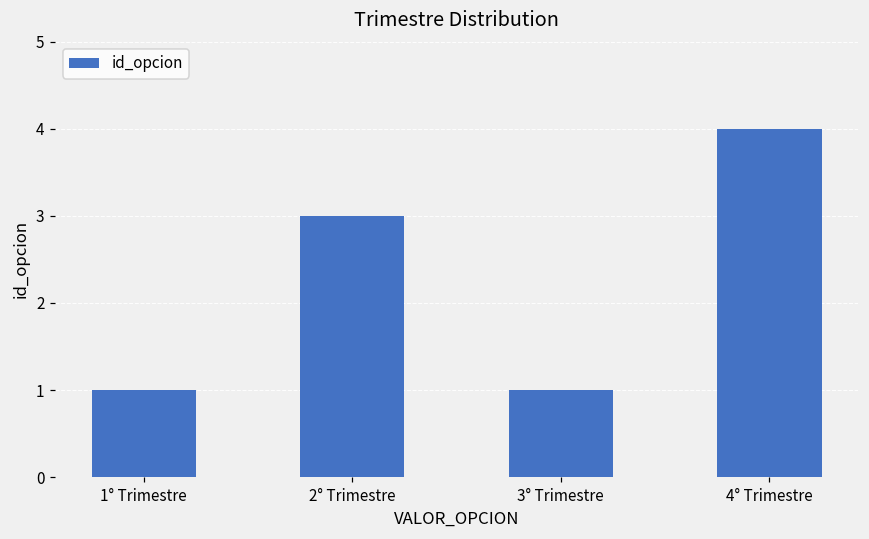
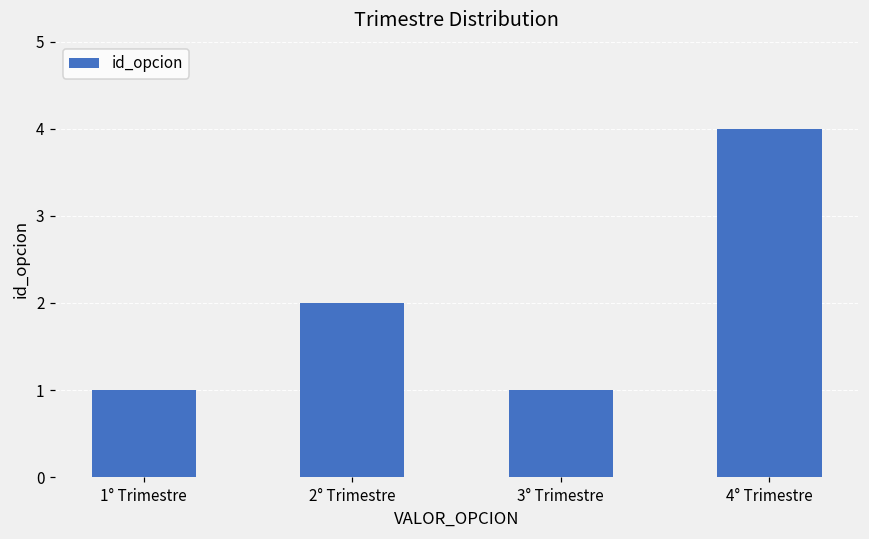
  {
    "1° Trimestre": 1,
-   "2° Trimestre": 3,
+   "2° Trimestre": 2,
    "3° Trimestre": 1,
    "4° Trimestre": 4
  }
